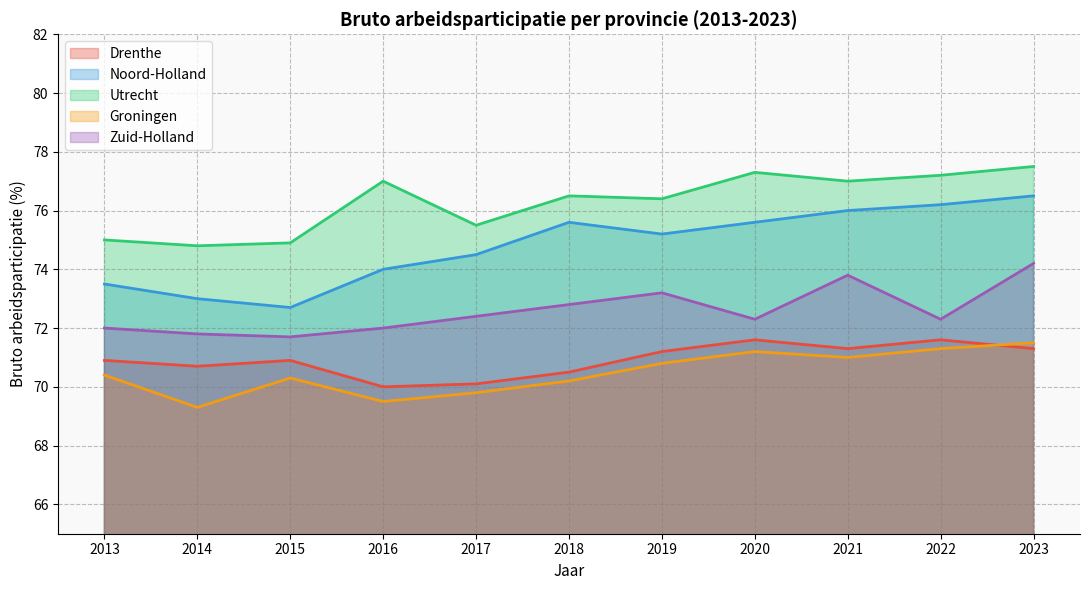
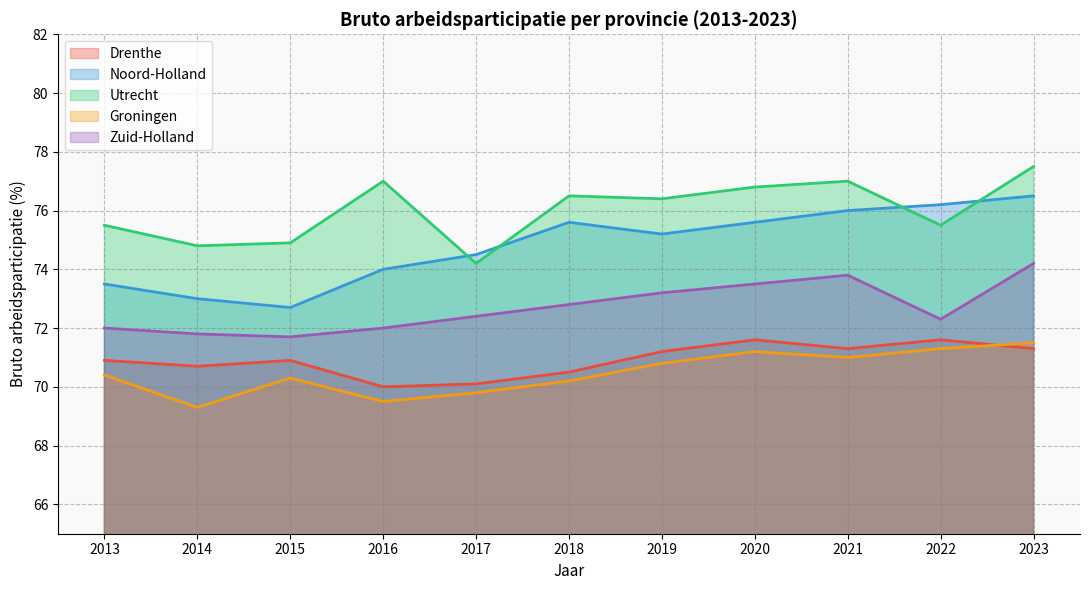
  {
    "Noord-Holland": {
      "2013": 73.5,
      "2014": 73.0,
      "2015": 72.7,
      "2016": 74.0,
      "2017": 74.5,
      "2018": 75.6,
      "2019": 75.2,
      "2020": 75.6,
      "2021": 76.0,
      "2022": 76.2,
      "2023": 76.5
    },
    "Utrecht": {
-     "2013": 75.0,
+     "2013": 75.5,
      "2014": 74.8,
      "2015": 74.9,
      "2016": 77.0,
-     "2017": 75.5,
+     "2017": 74.2,
      "2018": 76.5,
      "2019": 76.4,
-     "2020": 77.3,
+     "2020": 76.8,
      "2021": 77.0,
-     "2022": 77.2,
+     "2022": 75.5,
      "2023": 77.5
    },
    "Zuid-Holland": {
      "2013": 72.0,
      "2014": 71.8,
      "2015": 71.7,
      "2016": 72.0,
      "2017": 72.4,
      "2018": 72.8,
      "2019": 73.2,
-     "2020": 72.3,
+     "2020": 73.5,
      "2021": 73.8,
      "2022": 72.3,
      "2023": 74.2
    }
  }
